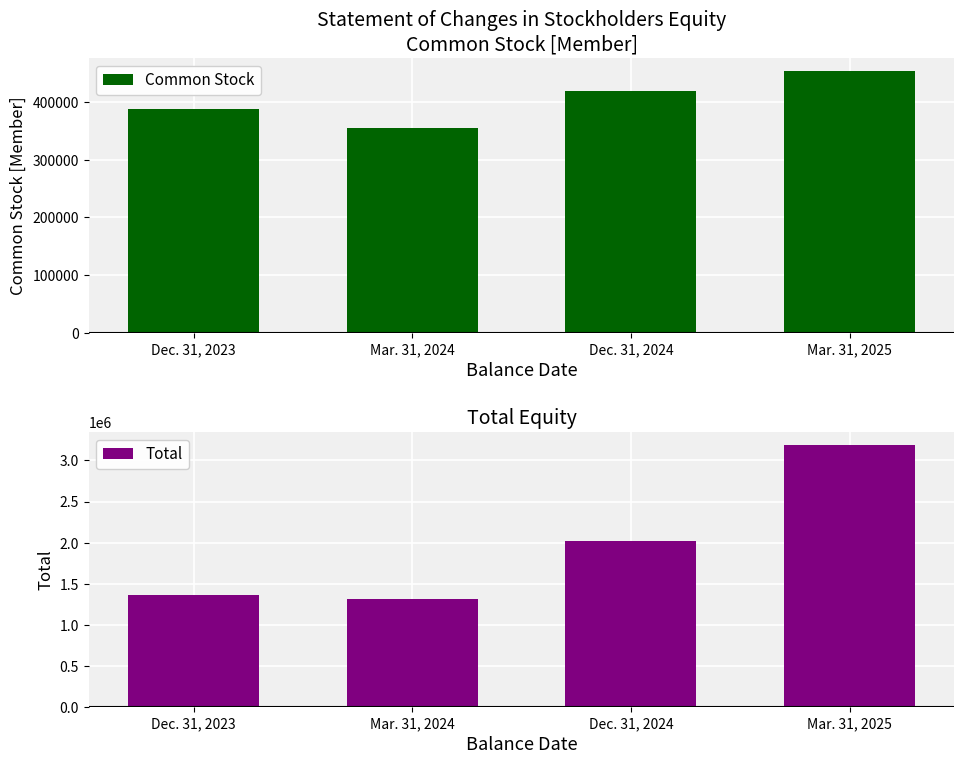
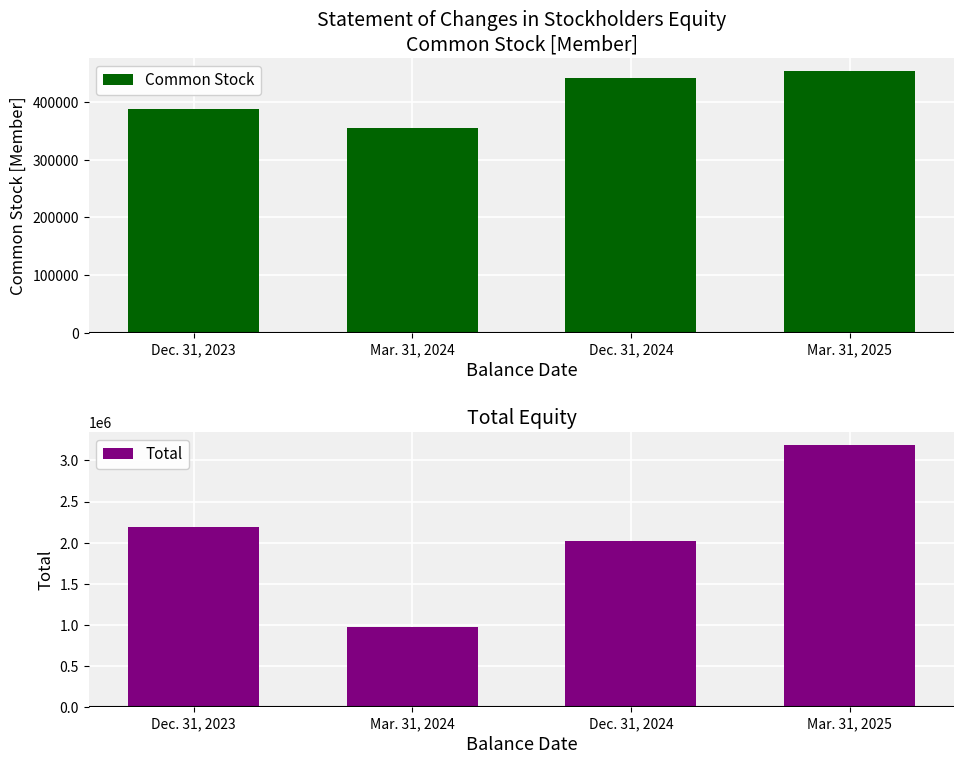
  {
    "Statement of Changes in Stockholders Equity Common Stock [Member]": {
      "Dec. 31, 2023": 390000,
      "Mar. 31, 2024": 350000,
-     "Dec. 31, 2024": 420000,
+     "Dec. 31, 2024": 440000,
      "Mar. 31, 2025": 450000
    },
    "Total Equity": {
-     "Dec. 31, 2023": 1400000,
-     "Mar. 31, 2024": 1300000,
+     "Dec. 31, 2023": 2200000,
+     "Mar. 31, 2024": 1000000,
      "Dec. 31, 2024": 2000000,
      "Mar. 31, 2025": 3200000
    }
  }
